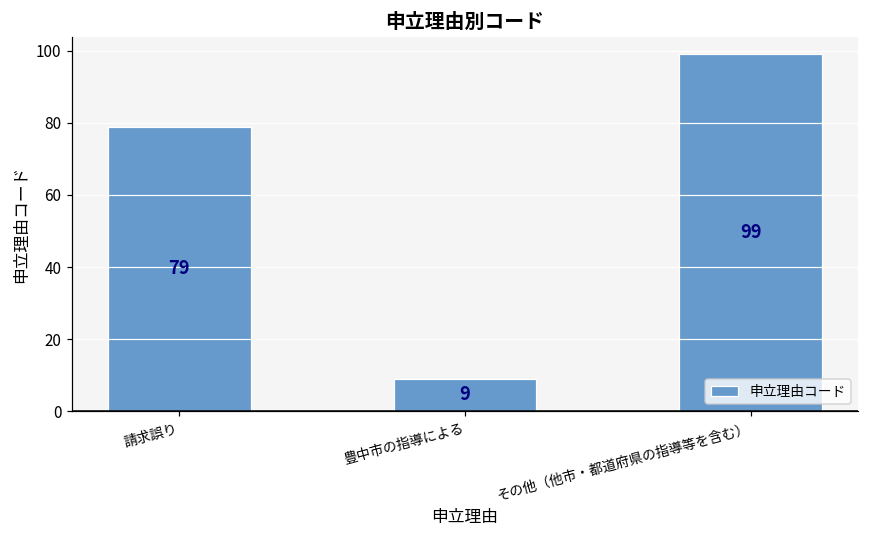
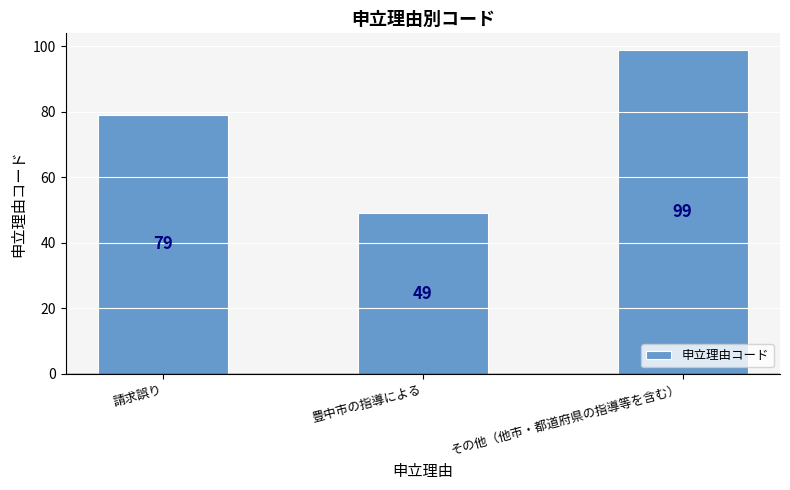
  {
    "請求誤り": 79,
-   "豊中市の指導による": 9,
+   "豊中市の指導による": 49,
    "その他（他市・都道府県の指導等を含む）": 99
  }
